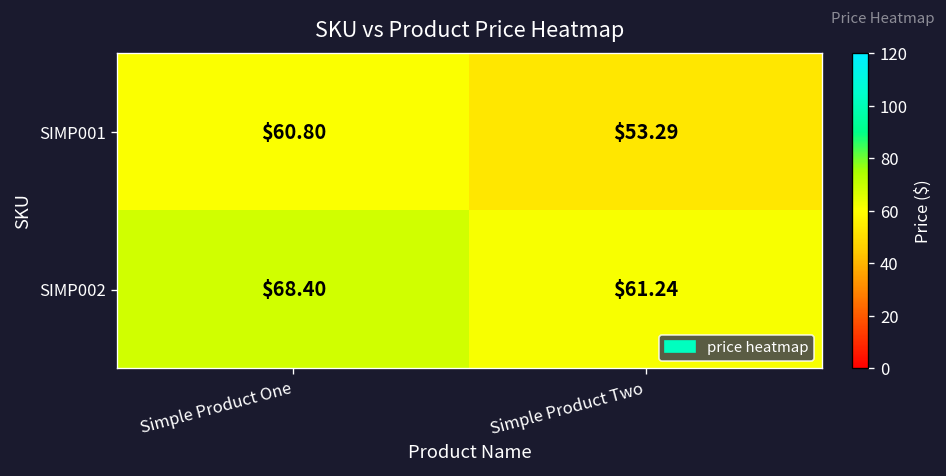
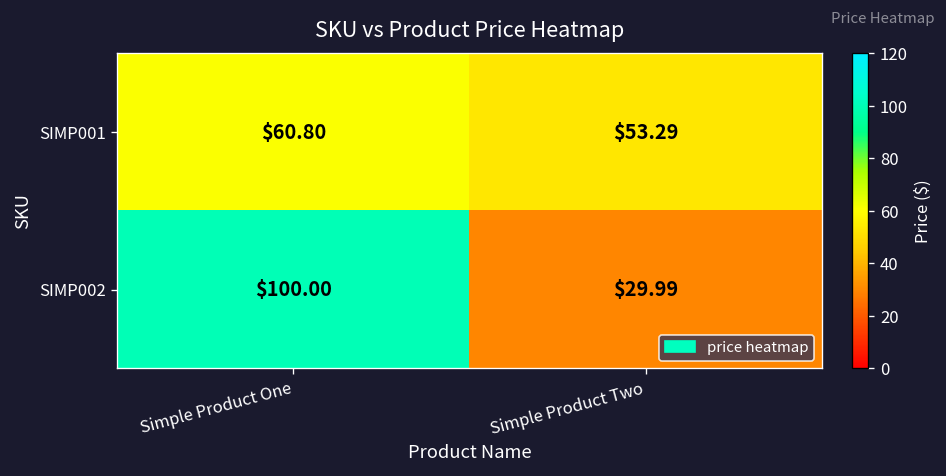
  {
    "SIMP001": {
      "Simple Product One": "$60.80",
      "Simple Product Two": "$53.29"
    },
    "SIMP002": {
-     "Simple Product One": "$68.40",
-     "Simple Product Two": "$61.24"
+     "Simple Product One": "$100.00",
+     "Simple Product Two": "$29.99"
    }
  }
